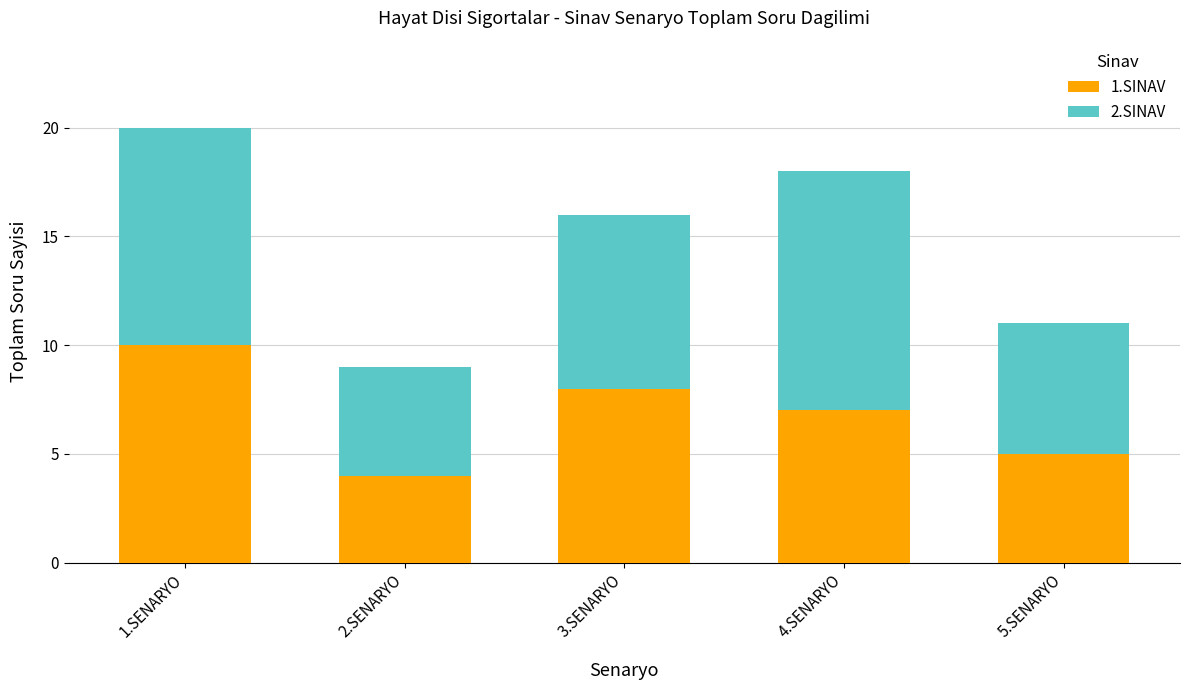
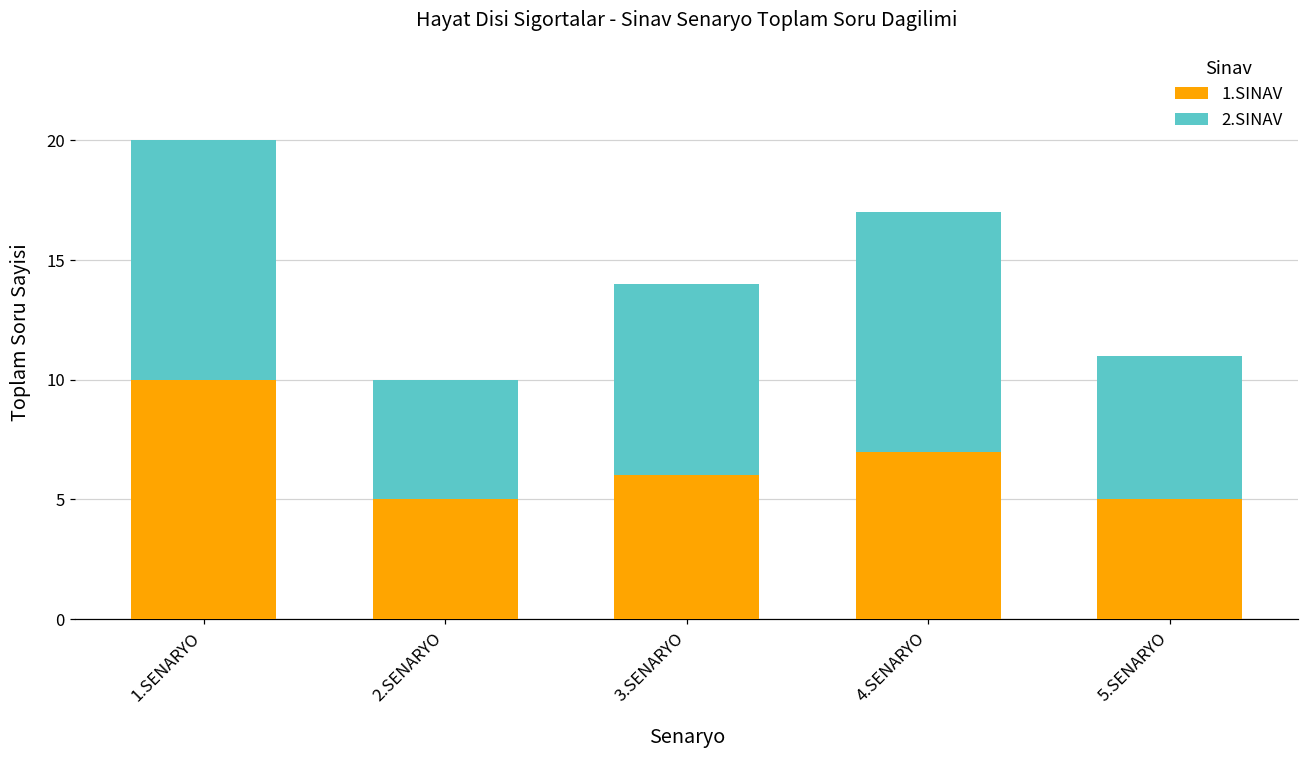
  {
    "1.SINAV": {
      "1.SENARYO": 10,
-     "2.SENARYO": 4,
-     "3.SENARYO": 8,
+     "2.SENARYO": 5,
+     "3.SENARYO": 6,
      "4.SENARYO": 7,
      "5.SENARYO": 5
    },
    "2.SINAV": {
      "1.SENARYO": 10,
      "2.SENARYO": 5,
      "3.SENARYO": 8,
-     "4.SENARYO": 11,
+     "4.SENARYO": 10,
      "5.SENARYO": 6
    }
  }
